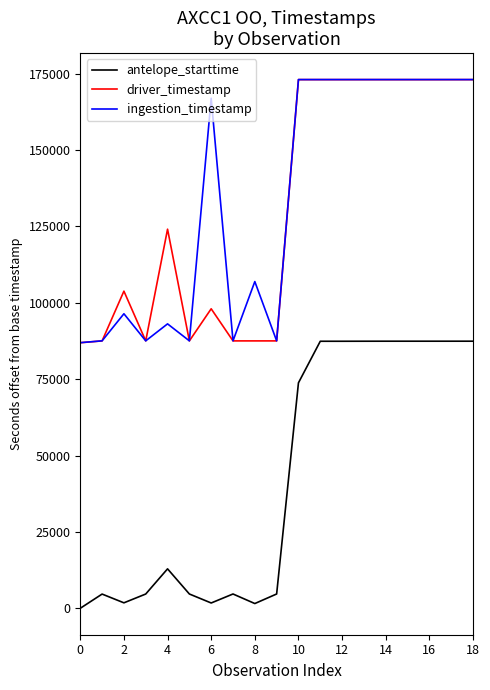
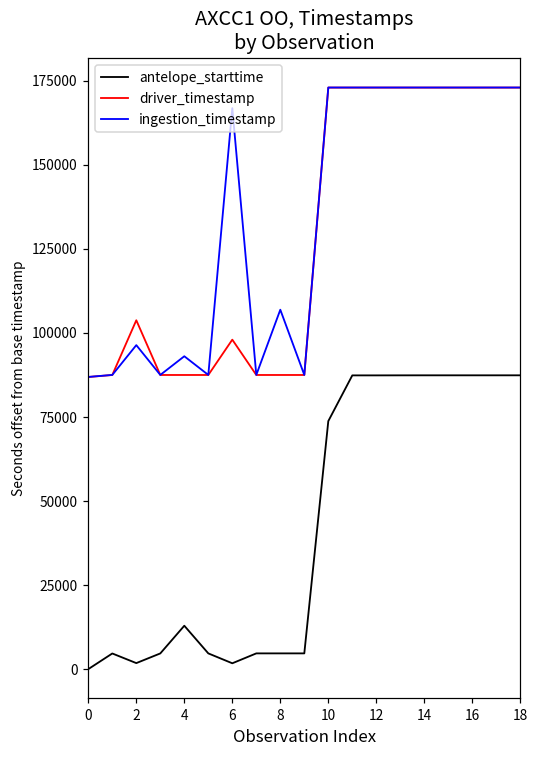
  {
    "antelope_starttime": {
      "0": 0,
      "2": 2000,
      "4": 13000,
      "6": 2000,
-     "8": 2000,
+     "8": 5000,
      "10": 74000,
      "12": 87000,
      "14": 87000,
      "16": 87000,
      "18": 87000
    },
    "driver_timestamp": {
      "2": 104000,
-     "4": 124000,
+     "4": 88000,
      "6": 98000,
      "8": 88000
    },
    "ingestion_timestamp": {
      "2": 96000,
      "4": 93000,
      "8": 107000
    }
  }
